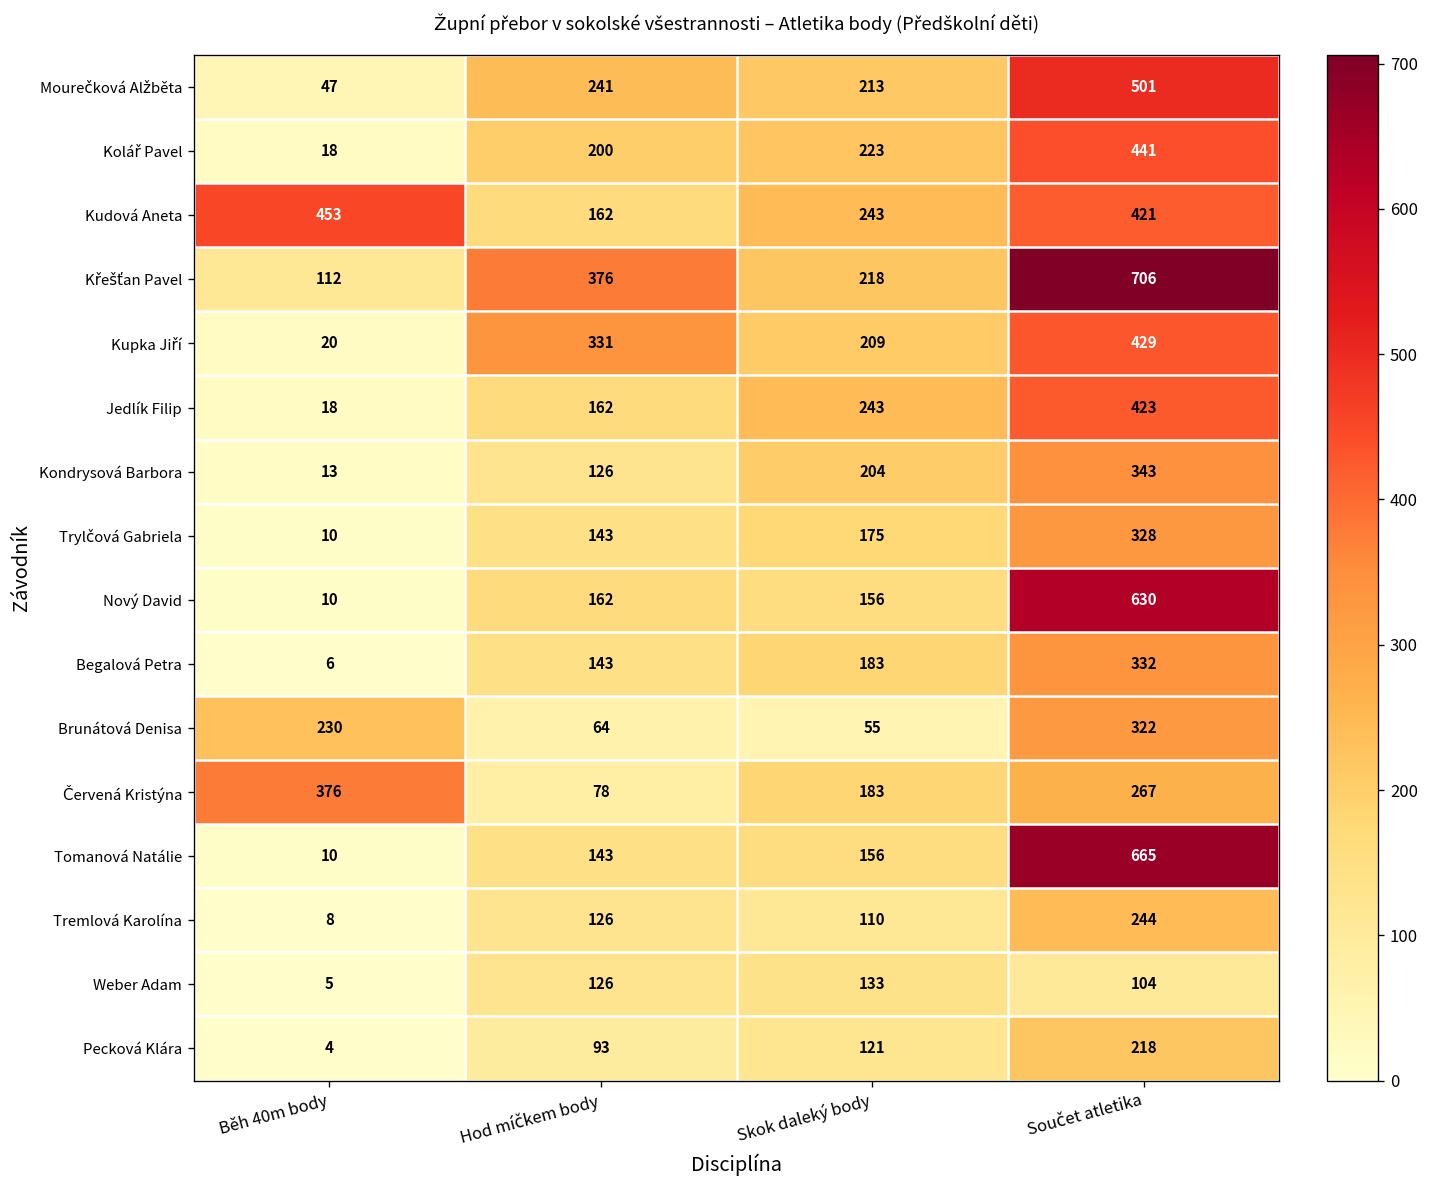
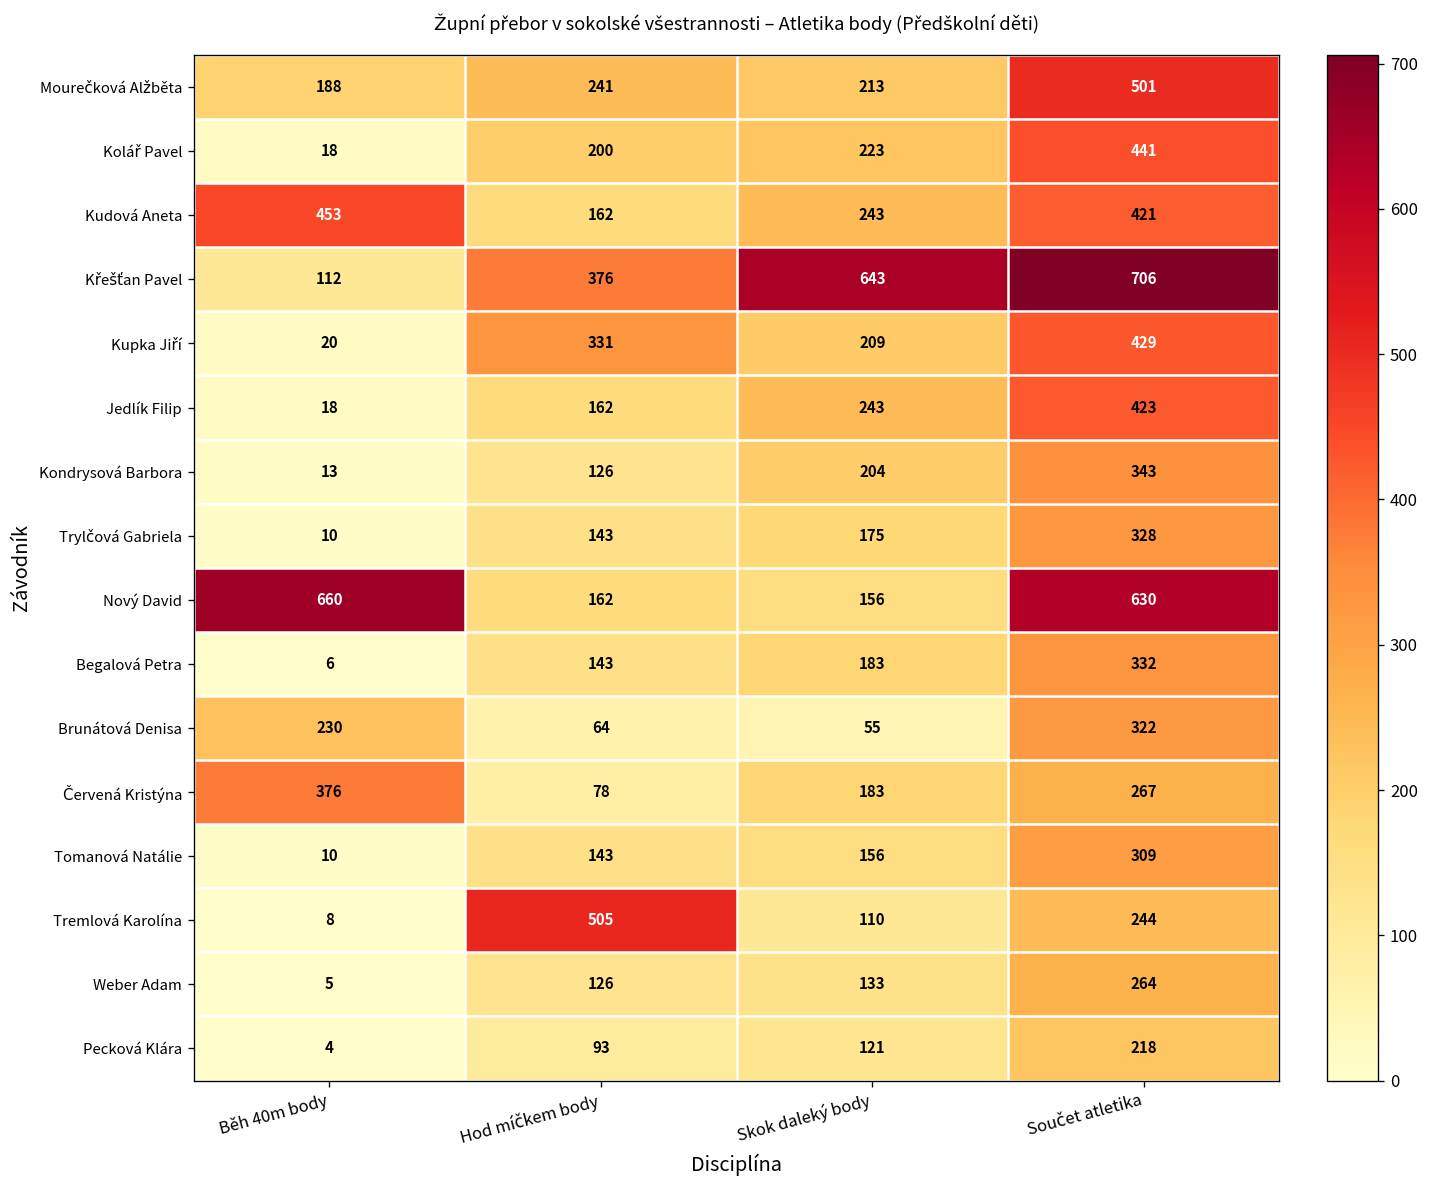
  {
    "Mourečková Alžběta": {
-     "Běh 40m body": 47,
+     "Běh 40m body": 188,
      "Hod míčkem body": 241,
      "Skok daleký body": 213,
      "Součet atletika": 501
    },
    "Kolář Pavel": {
      "Běh 40m body": 18,
      "Hod míčkem body": 200,
      "Skok daleký body": 223,
      "Součet atletika": 441
    },
    "Kudová Aneta": {
      "Běh 40m body": 453,
      "Hod míčkem body": 162,
      "Skok daleký body": 243,
      "Součet atletika": 421
    },
    "Křešťan Pavel": {
      "Běh 40m body": 112,
      "Hod míčkem body": 376,
-     "Skok daleký body": 218,
+     "Skok daleký body": 643,
      "Součet atletika": 706
    },
    "Kupka Jiří": {
      "Běh 40m body": 20,
      "Hod míčkem body": 331,
      "Skok daleký body": 209,
      "Součet atletika": 429
    },
    "Jedlík Filip": {
      "Běh 40m body": 18,
      "Hod míčkem body": 162,
      "Skok daleký body": 243,
      "Součet atletika": 423
    },
    "Kondrysová Barbora": {
      "Běh 40m body": 13,
      "Hod míčkem body": 126,
      "Skok daleký body": 204,
      "Součet atletika": 343
    },
    "Trylčová Gabriela": {
      "Běh 40m body": 10,
      "Hod míčkem body": 143,
      "Skok daleký body": 175,
      "Součet atletika": 328
    },
    "Nový David": {
-     "Běh 40m body": 10,
+     "Běh 40m body": 660,
      "Hod míčkem body": 162,
      "Skok daleký body": 156,
      "Součet atletika": 630
    },
    "Begalová Petra": {
      "Běh 40m body": 6,
      "Hod míčkem body": 143,
      "Skok daleký body": 183,
      "Součet atletika": 332
    },
    "Brunátová Denisa": {
      "Běh 40m body": 230,
      "Hod míčkem body": 64,
      "Skok daleký body": 55,
      "Součet atletika": 322
    },
    "Červená Kristýna": {
      "Běh 40m body": 376,
      "Hod míčkem body": 78,
      "Skok daleký body": 183,
      "Součet atletika": 267
    },
    "Tomanová Natálie": {
      "Běh 40m body": 10,
      "Hod míčkem body": 143,
      "Skok daleký body": 156,
-     "Součet atletika": 665
+     "Součet atletika": 309
    },
    "Tremlová Karolína": {
      "Běh 40m body": 8,
-     "Hod míčkem body": 126,
+     "Hod míčkem body": 505,
      "Skok daleký body": 110,
      "Součet atletika": 244
    },
    "Weber Adam": {
      "Běh 40m body": 5,
      "Hod míčkem body": 126,
      "Skok daleký body": 133,
-     "Součet atletika": 104
+     "Součet atletika": 264
    },
    "Pecková Klára": {
      "Běh 40m body": 4,
      "Hod míčkem body": 93,
      "Skok daleký body": 121,
      "Součet atletika": 218
    }
  }
